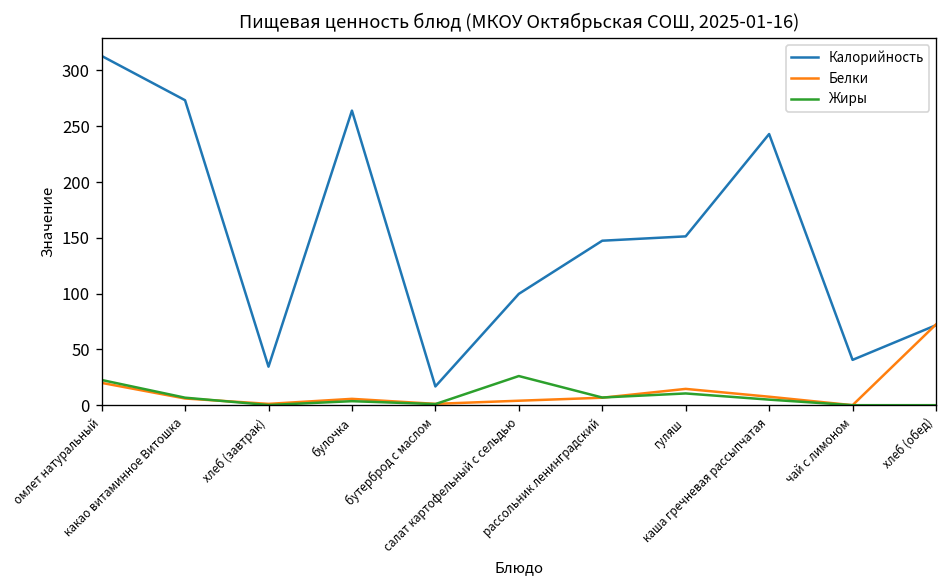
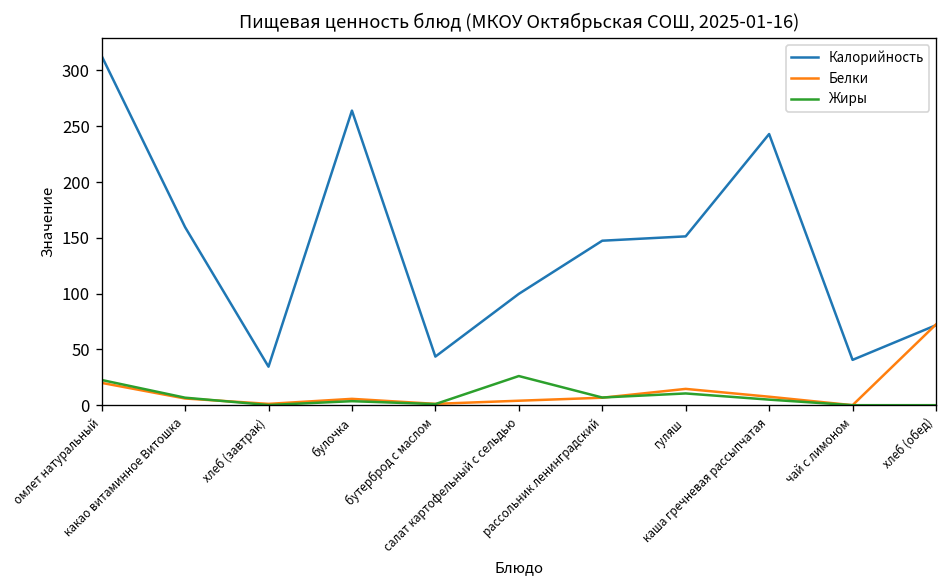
  {
    "Калорийность": {
      "омлет натуральный": 310,
-     "какао витаминное Витошка": 270,
+     "какао витаминное Витошка": 160,
      "хлеб (завтрак)": 30,
      "булочка": 260,
-     "бутерброд с маслом": 20,
+     "бутерброд с маслом": 40,
      "салат картофельный с сельдью": 100,
      "рассольник ленинградский": 150,
      "гуляш": 150,
      "каша гречневая рассыпчатая": 240,
      "чай с лимоном": 40
    },
    "Белки": {
      "салат картофельный с сельдью": 0,
      "гуляш": 10
    },
    "Жиры": {
      "салат картофельный с сельдью": 30,
      "гуляш": 10,
      "хлеб (обед)": 0
    }
  }
